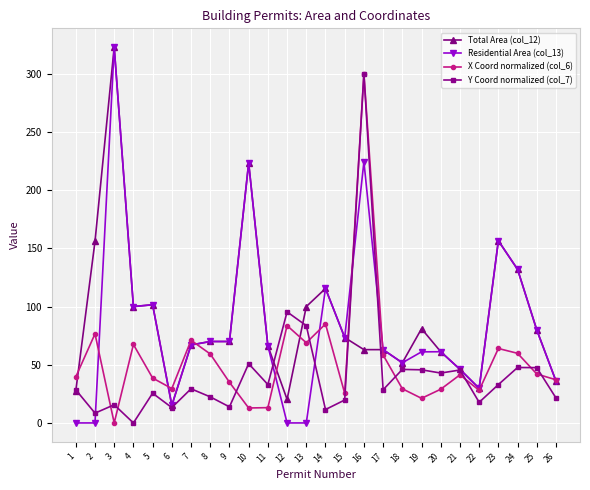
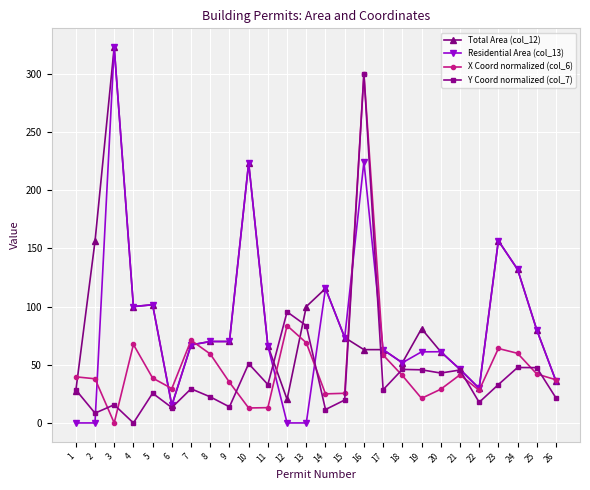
  {
    "Residential Area (col_13)": {
      "1": 0,
      "2": 0,
      "12": 0,
      "13": 0,
      "16": 224,
      "19": 61
    },
    "X Coord normalized (col_6)": {
      "1": 40,
-     "2": 77,
+     "2": 38,
      "3": 0,
      "4": 67,
      "5": 39,
      "6": 30,
      "7": 71,
      "8": 59,
      "9": 35,
      "10": 13,
      "11": 13,
      "12": 84,
      "13": 69,
-     "14": 85,
+     "14": 25,
      "15": 25,
      "17": 58,
-     "18": 29,
+     "18": 41,
      "19": 21,
      "20": 29,
      "21": 41,
      "23": 64,
      "24": 60,
      "25": 42
    }
  }
